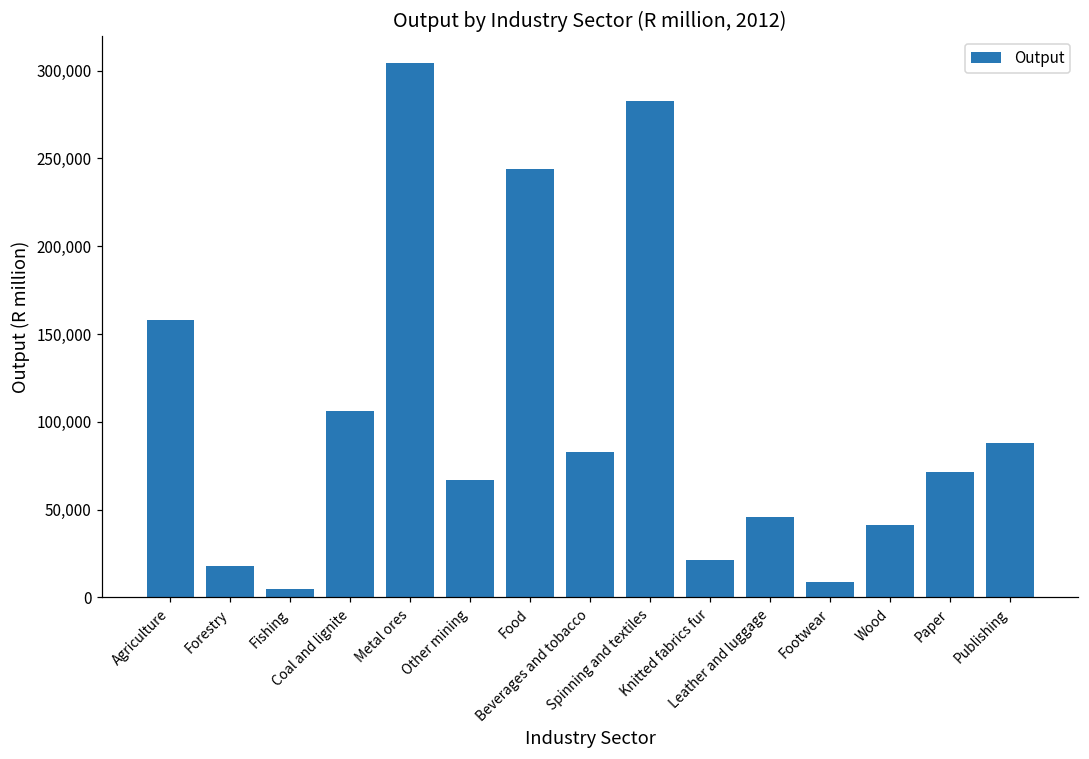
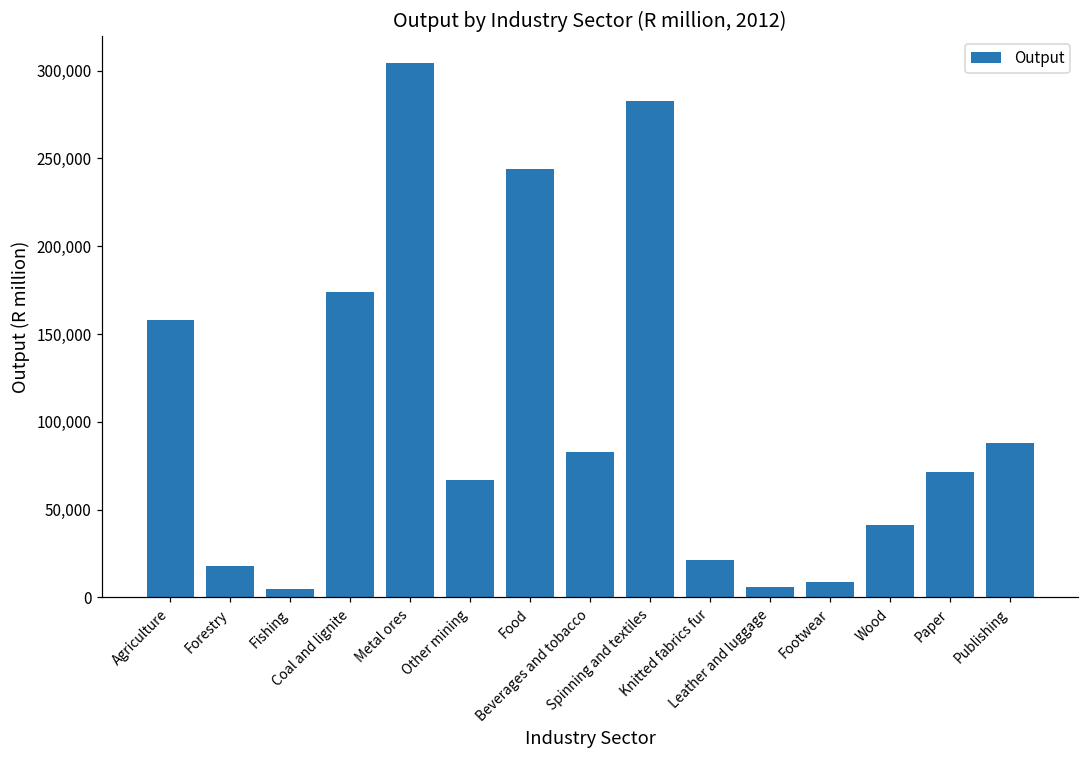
  {
    "Agriculture": "158,000",
    "Forestry": "18,000",
    "Fishing": "4,000",
-   "Coal and lignite": "106,000",
+   "Coal and lignite": "174,000",
    "Metal ores": "304,000",
    "Other mining": "67,000",
    "Food": "244,000",
    "Beverages and tobacco": "83,000",
    "Spinning and textiles": "283,000",
    "Knitted fabrics fur": "21,000",
-   "Leather and luggage": "45,000",
+   "Leather and luggage": "6,000",
    "Footwear": "9,000",
    "Wood": "41,000",
    "Paper": "71,000",
    "Publishing": "88,000"
  }
